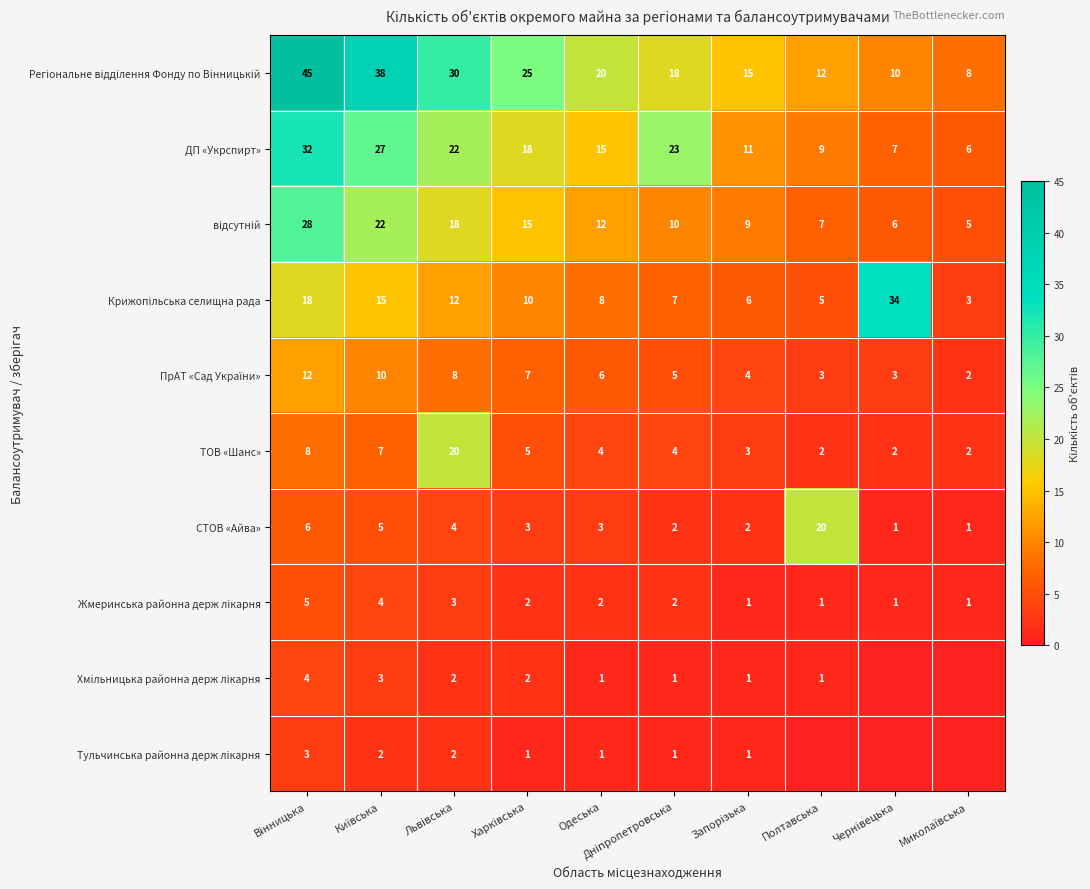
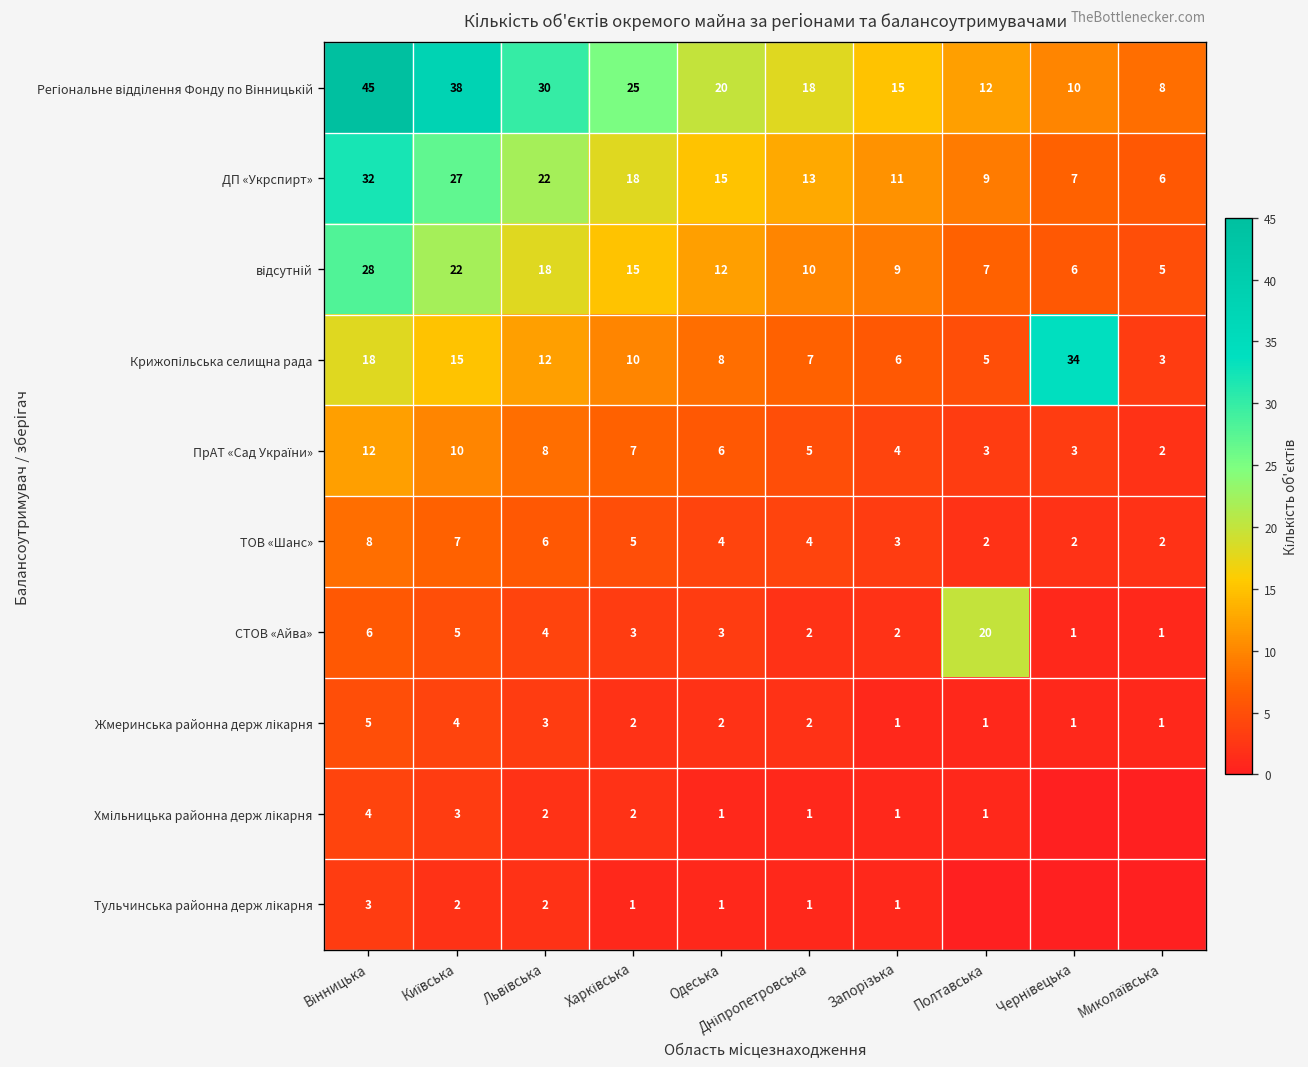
  {
    "Регіональне відділення Фонду по Вінницькій": {
      "Вінницька": 45,
      "Київська": 38,
      "Львівська": 30,
      "Харківська": 25,
      "Одеська": 20,
      "Дніпропетровська": 18,
      "Запорізька": 15,
      "Полтавська": 12,
      "Чернівецька": 10,
      "Миколаївська": 8
    },
    "ДП «Укрспирт»": {
      "Вінницька": 32,
      "Київська": 27,
      "Львівська": 22,
      "Харківська": 18,
      "Одеська": 15,
-     "Дніпропетровська": 23,
+     "Дніпропетровська": 13,
      "Запорізька": 11,
      "Полтавська": 9,
      "Чернівецька": 7,
      "Миколаївська": 6
    },
    "відсутній": {
      "Вінницька": 28,
      "Київська": 22,
      "Львівська": 18,
      "Харківська": 15,
      "Одеська": 12,
      "Дніпропетровська": 10,
      "Запорізька": 9,
      "Полтавська": 7,
      "Чернівецька": 6,
      "Миколаївська": 5
    },
    "Крижопільська селищна рада": {
      "Вінницька": 18,
      "Київська": 15,
      "Львівська": 12,
      "Харківська": 10,
      "Одеська": 8,
      "Дніпропетровська": 7,
      "Запорізька": 6,
      "Полтавська": 5,
      "Чернівецька": 34,
      "Миколаївська": 3
    },
    "ПрАТ «Сад України»": {
      "Вінницька": 12,
      "Київська": 10,
      "Львівська": 8,
      "Харківська": 7,
      "Одеська": 6,
      "Дніпропетровська": 5,
      "Запорізька": 4,
      "Полтавська": 3,
      "Чернівецька": 3,
      "Миколаївська": 2
    },
    "ТОВ «Шанс»": {
      "Вінницька": 8,
      "Київська": 7,
-     "Львівська": 20,
+     "Львівська": 6,
      "Харківська": 5,
      "Одеська": 4,
      "Дніпропетровська": 4,
      "Запорізька": 3,
      "Полтавська": 2,
      "Чернівецька": 2,
      "Миколаївська": 2
    },
    "СТОВ «Айва»": {
      "Вінницька": 6,
      "Київська": 5,
      "Львівська": 4,
      "Харківська": 3,
      "Одеська": 3,
      "Дніпропетровська": 2,
      "Запорізька": 2,
      "Полтавська": 20,
      "Чернівецька": 1,
      "Миколаївська": 1
    },
    "Жмеринська районна держ лікарня": {
      "Вінницька": 5,
      "Київська": 4,
      "Львівська": 3,
      "Харківська": 2,
      "Одеська": 2,
      "Дніпропетровська": 2,
      "Запорізька": 1,
      "Полтавська": 1,
      "Чернівецька": 1,
      "Миколаївська": 1
    },
    "Хмільницька районна держ лікарня": {
      "Вінницька": 4,
      "Київська": 3,
      "Львівська": 2,
      "Харківська": 2,
      "Одеська": 1,
      "Дніпропетровська": 1,
      "Запорізька": 1,
      "Полтавська": 1
    },
    "Тульчинська районна держ лікарня": {
      "Вінницька": 3,
      "Київська": 2,
      "Львівська": 2,
      "Харківська": 1,
      "Одеська": 1,
      "Дніпропетровська": 1,
      "Запорізька": 1
    }
  }
